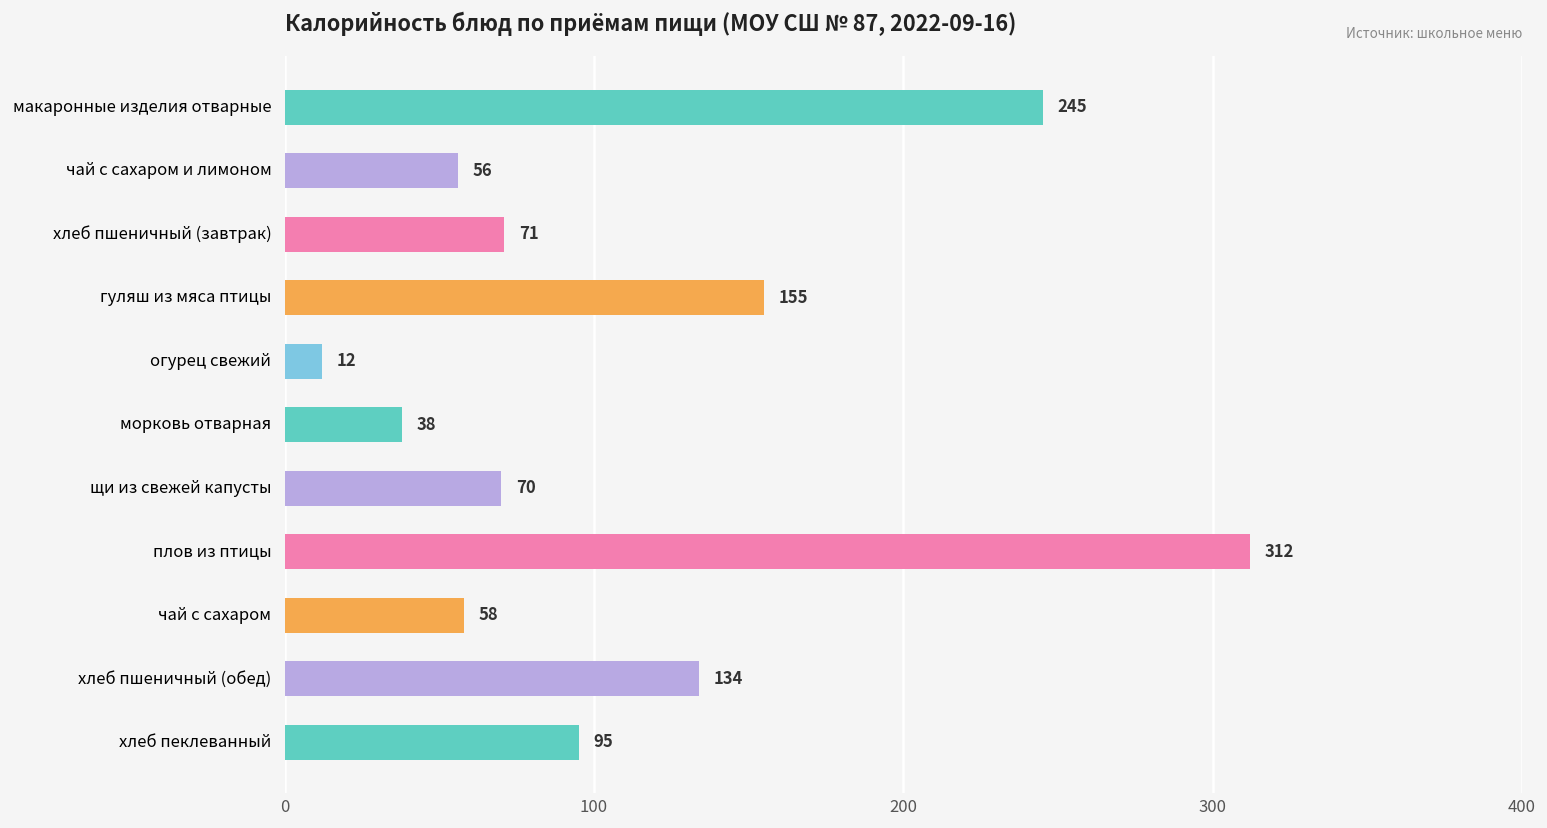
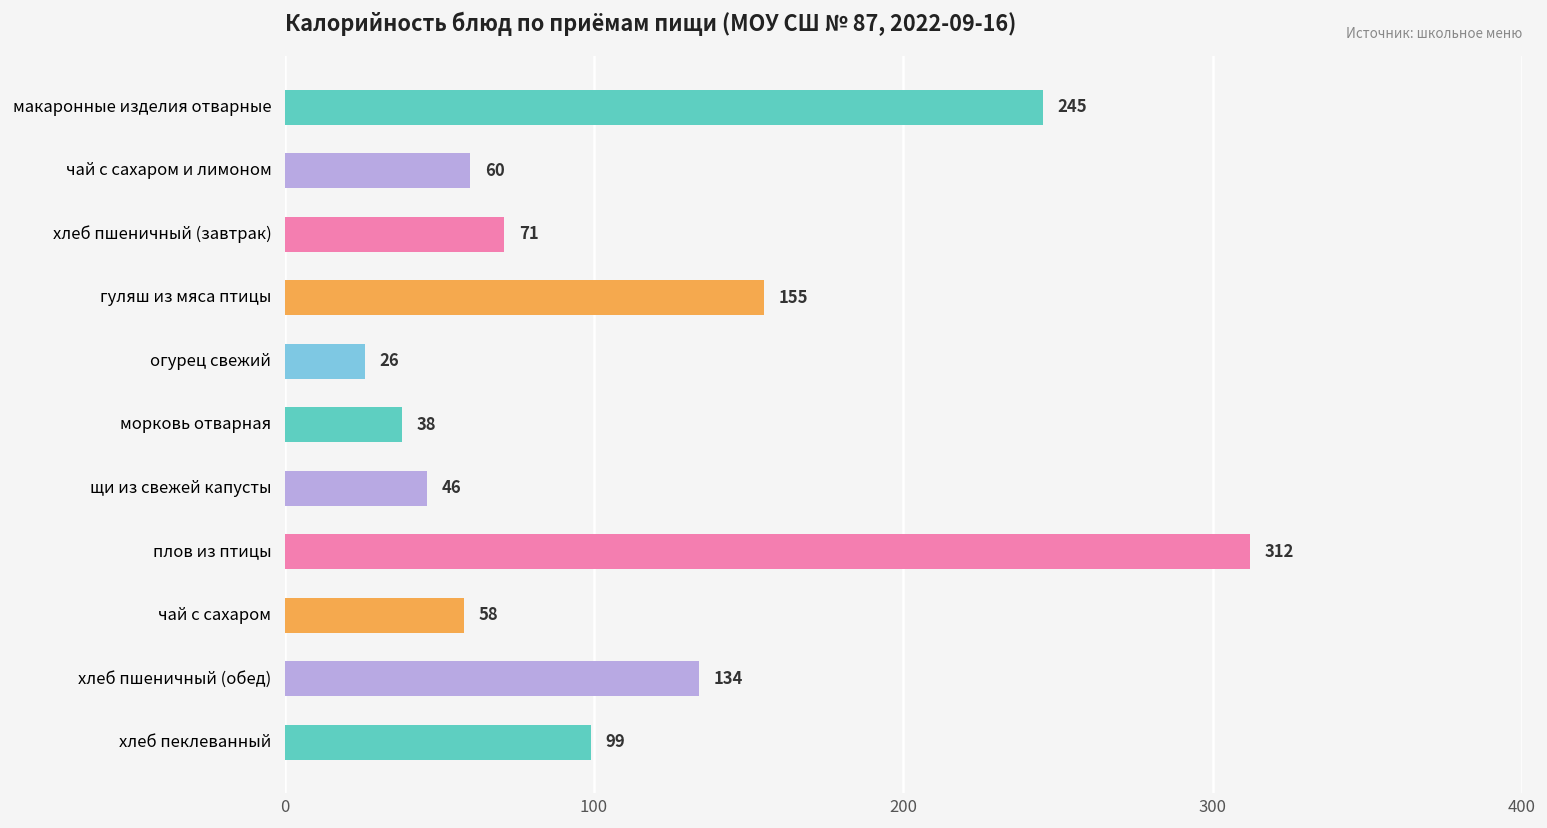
  {
    "макаронные изделия отварные": 245,
-   "чай с сахаром и лимоном": 56,
+   "чай с сахаром и лимоном": 60,
    "хлеб пшеничный (завтрак)": 71,
    "гуляш из мяса птицы": 155,
-   "огурец свежий": 12,
+   "огурец свежий": 26,
    "морковь отварная": 38,
-   "щи из свежей капусты": 70,
+   "щи из свежей капусты": 46,
    "плов из птицы": 312,
    "чай с сахаром": 58,
    "хлеб пшеничный (обед)": 134,
-   "хлеб пеклеванный": 95
+   "хлеб пеклеванный": 99
  }
